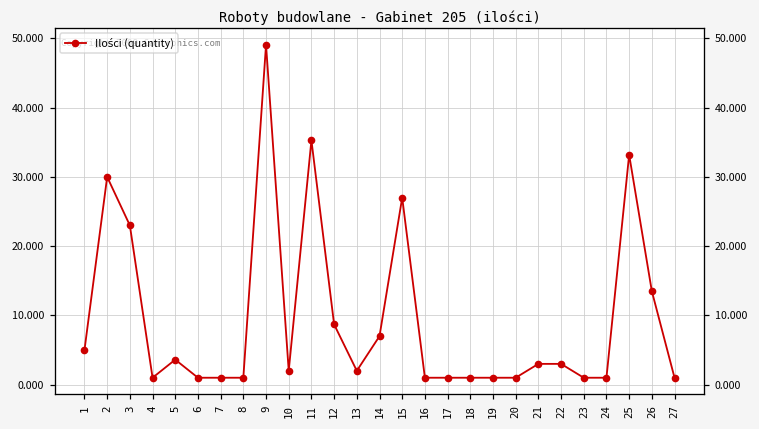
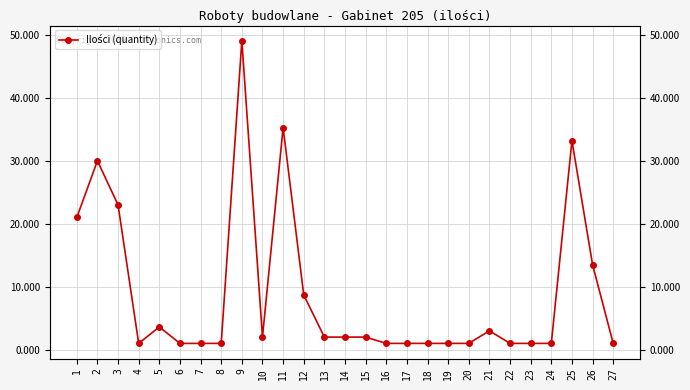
  {
-   "1": 5,
+   "1": 21,
    "2": 30,
    "3": 23,
    "4": 1,
    "5": 4,
    "6": 1,
    "7": 1,
    "8": 1,
    "9": 49,
    "10": 2,
    "11": 35,
    "12": 9,
    "13": 2,
-   "14": 7,
-   "15": 27,
+   "14": 2,
+   "15": 2,
    "16": 1,
    "17": 1,
    "18": 1,
    "19": 1,
    "20": 1,
    "21": 3,
-   "22": 3,
+   "22": 1,
    "23": 1,
    "24": 1,
    "25": 33,
    "26": 14,
    "27": 1
  }
